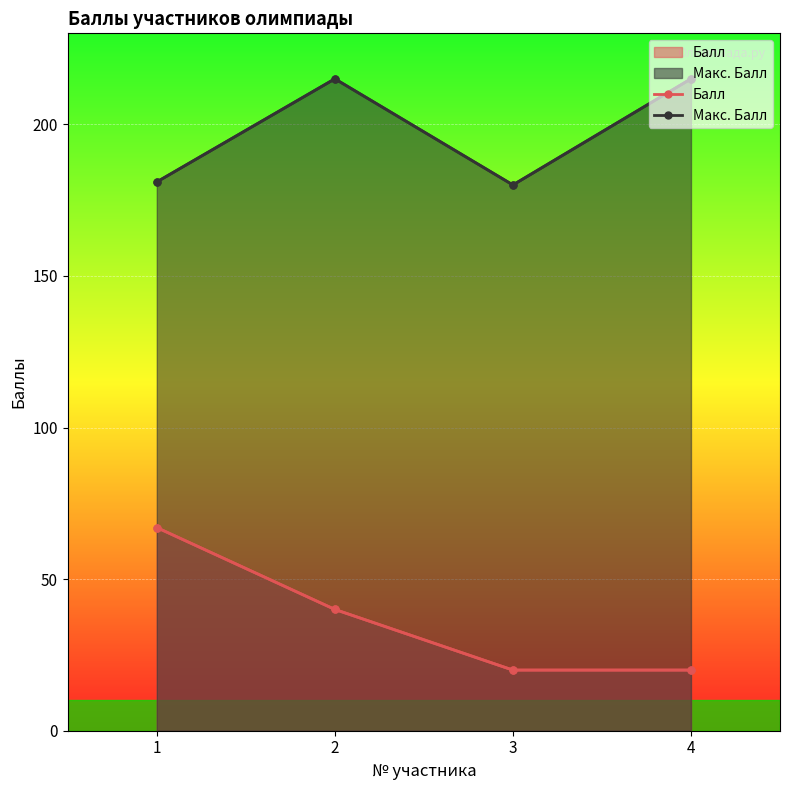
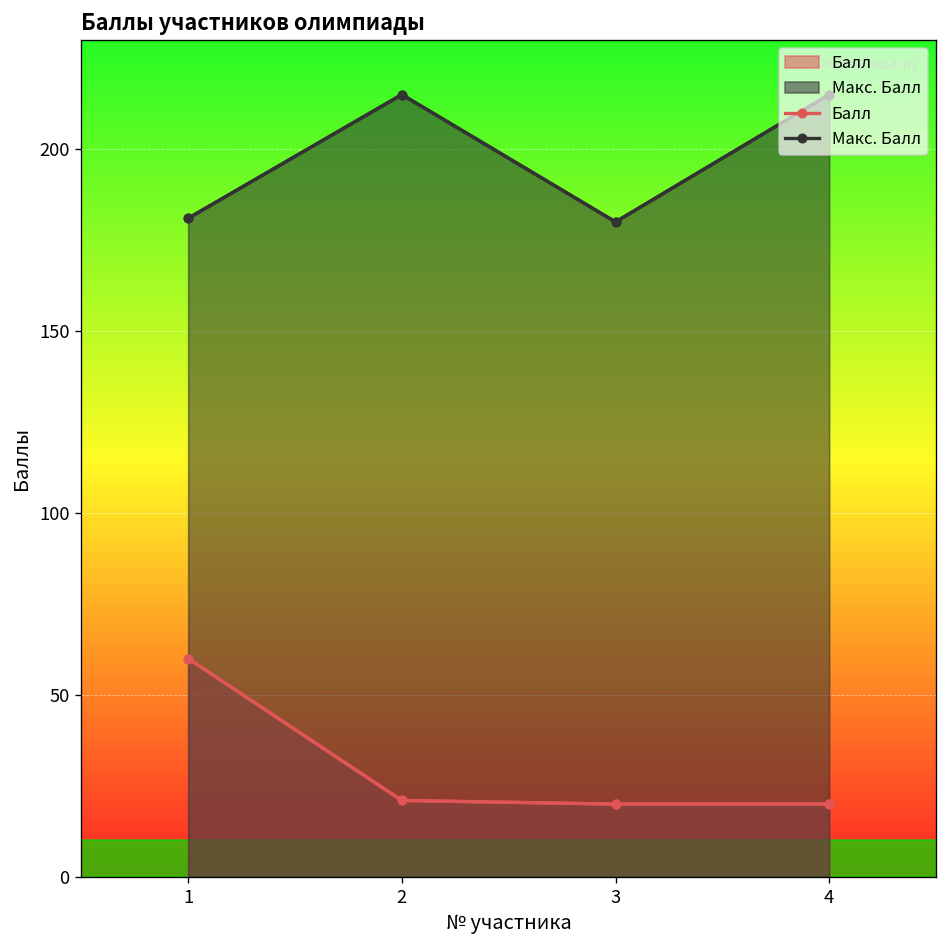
  {
    "Балл": {
-     "1": 67,
-     "2": 40,
+     "1": 60,
+     "2": 21,
      "3": 20,
      "4": 20
    },
    "Макс. Балл": {
      "1": 181,
      "2": 215,
      "3": 180
    }
  }
